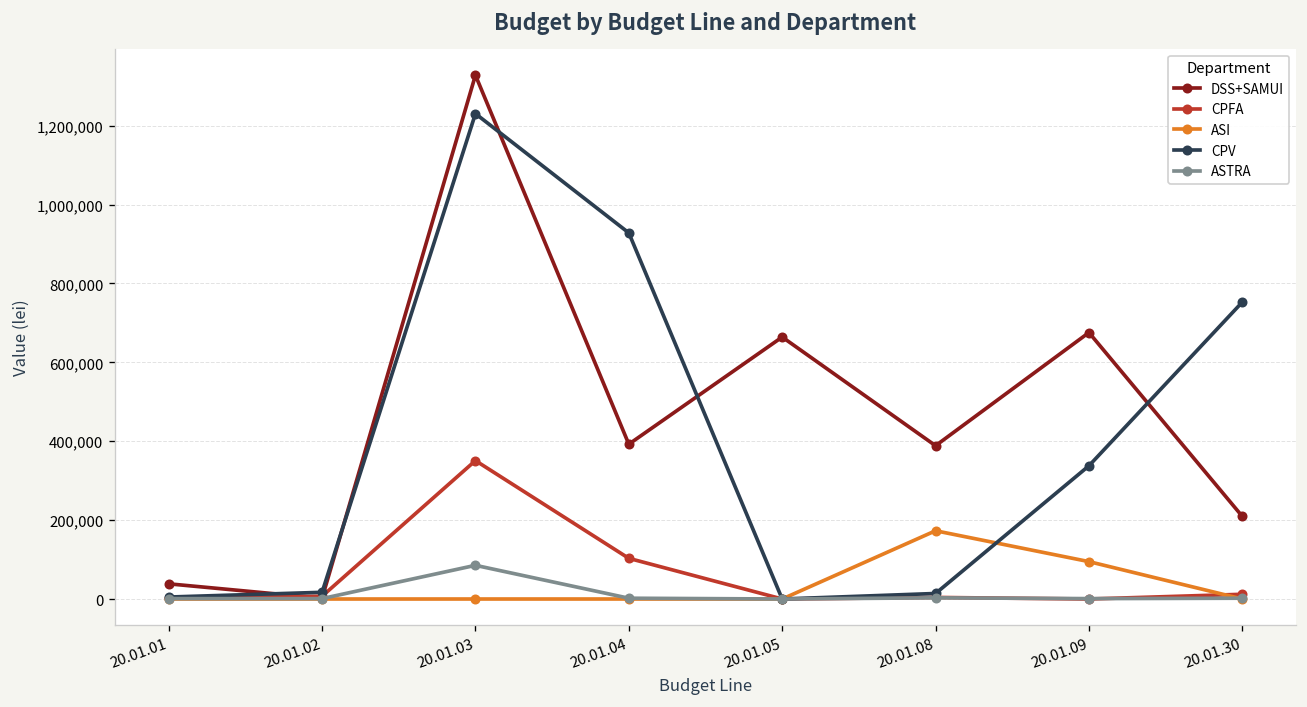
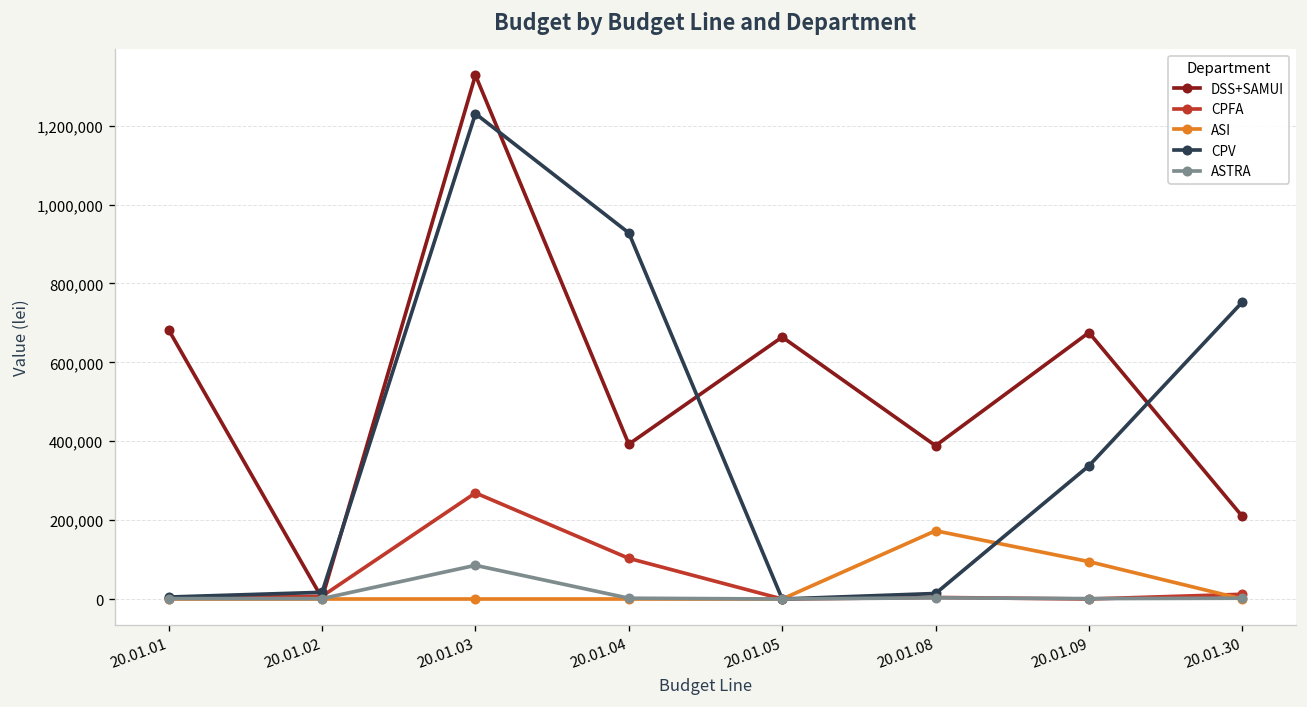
  {
    "DSS+SAMUI": {
-     "20.01.01": "40,000",
+     "20.01.01": "680,000",
      "20.01.03": "1,330,000",
      "20.01.04": "390,000",
      "20.01.05": "660,000",
      "20.01.08": "390,000",
      "20.01.09": "680,000",
      "20.01.30": "210,000"
    },
    "CPFA": {
-     "20.01.03": "350,000",
+     "20.01.03": "270,000",
      "20.01.04": "100,000",
      "20.01.30": "10,000"
    },
    "ASI": {
      "20.01.03": "0",
      "20.01.08": "170,000",
      "20.01.09": "90,000"
    },
    "CPV": {
      "20.01.02": "20,000",
      "20.01.03": "1,230,000",
      "20.01.04": "930,000",
      "20.01.08": "10,000",
      "20.01.09": "340,000",
      "20.01.30": "750,000"
    },
    "ASTRA": {
      "20.01.03": "90,000"
    }
  }
